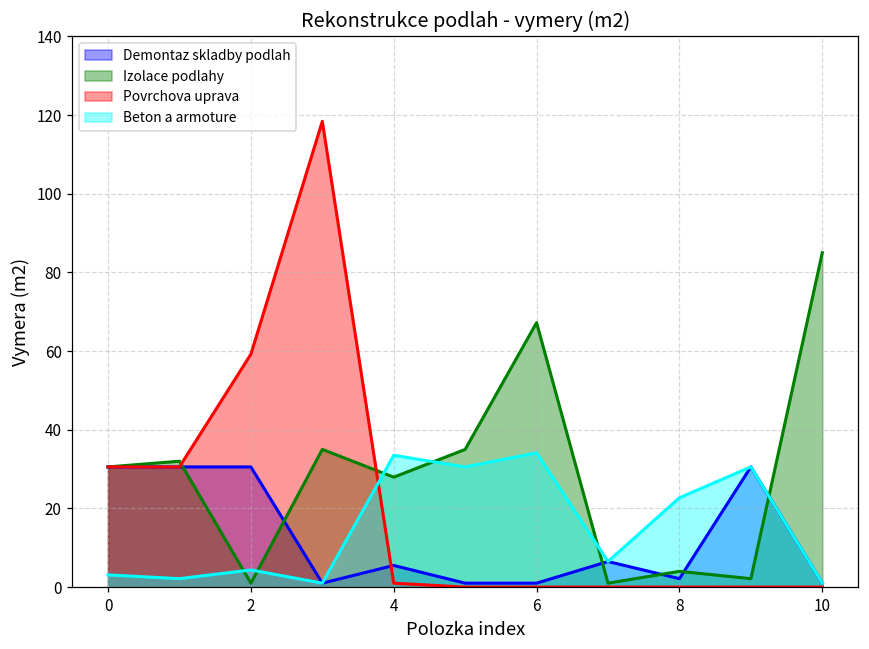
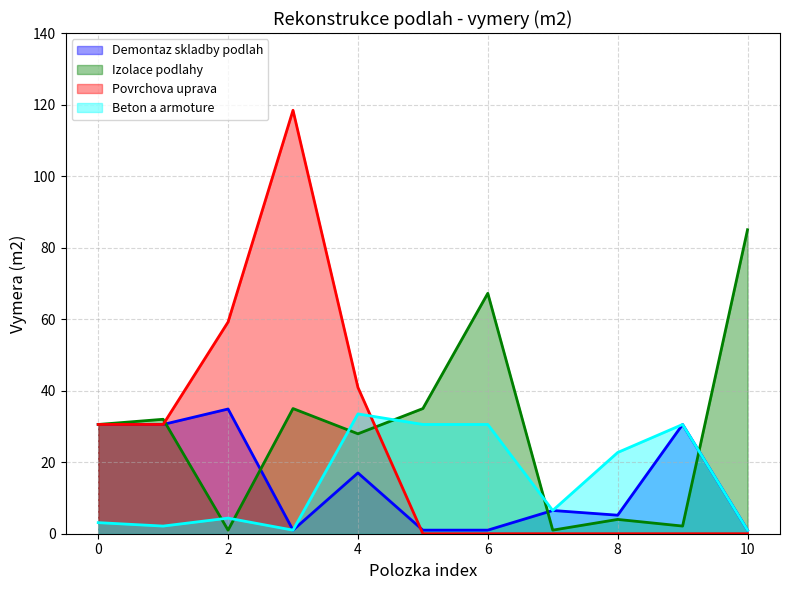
  {
    "Demontaz skladby podlah": {
-     "2": 31,
-     "4": 6,
+     "2": 35,
+     "4": 17,
      "6": 1,
-     "8": 2
+     "8": 5
    },
    "Izolace podlahy": {
      "2": 1,
      "4": 28,
      "6": 67,
      "8": 4,
      "10": 85
    },
    "Povrchova uprava": {
      "2": 59,
-     "4": 1,
+     "4": 41,
      "6": 0,
      "8": 0,
      "10": 0
    },
    "Beton a armoture": {
      "0": 3,
      "2": 4,
      "4": 34,
-     "6": 34,
+     "6": 31,
      "8": 23
    }
  }
